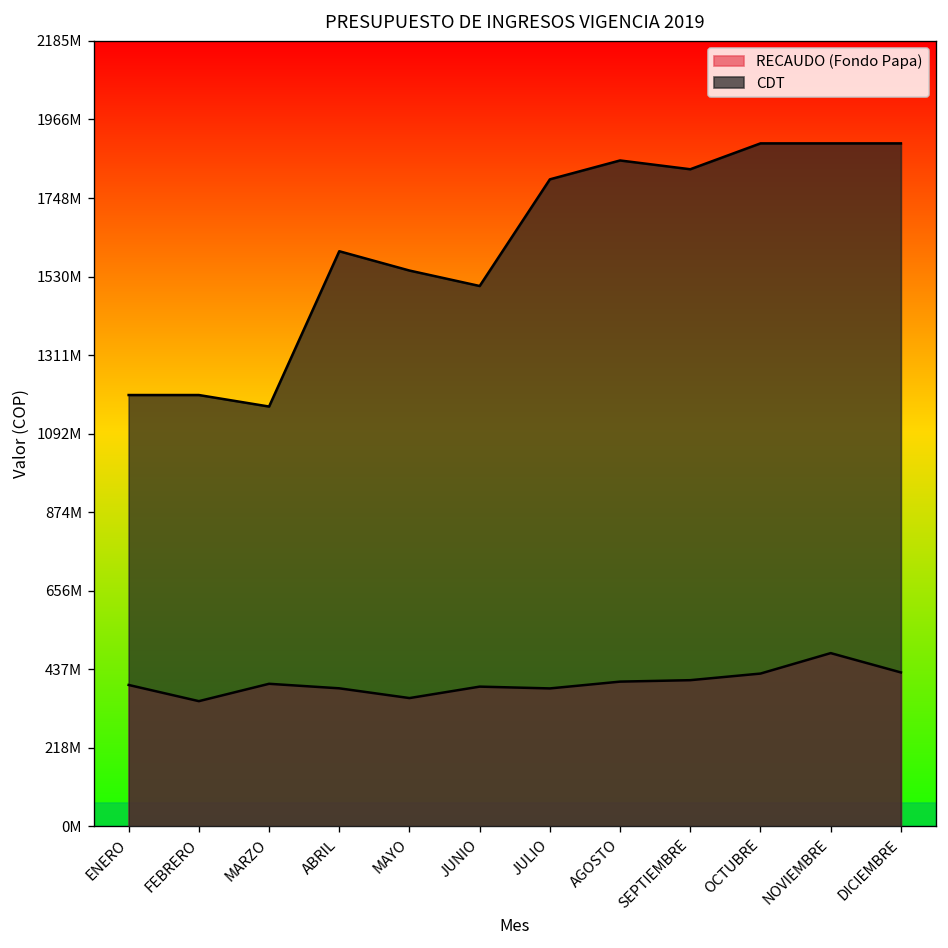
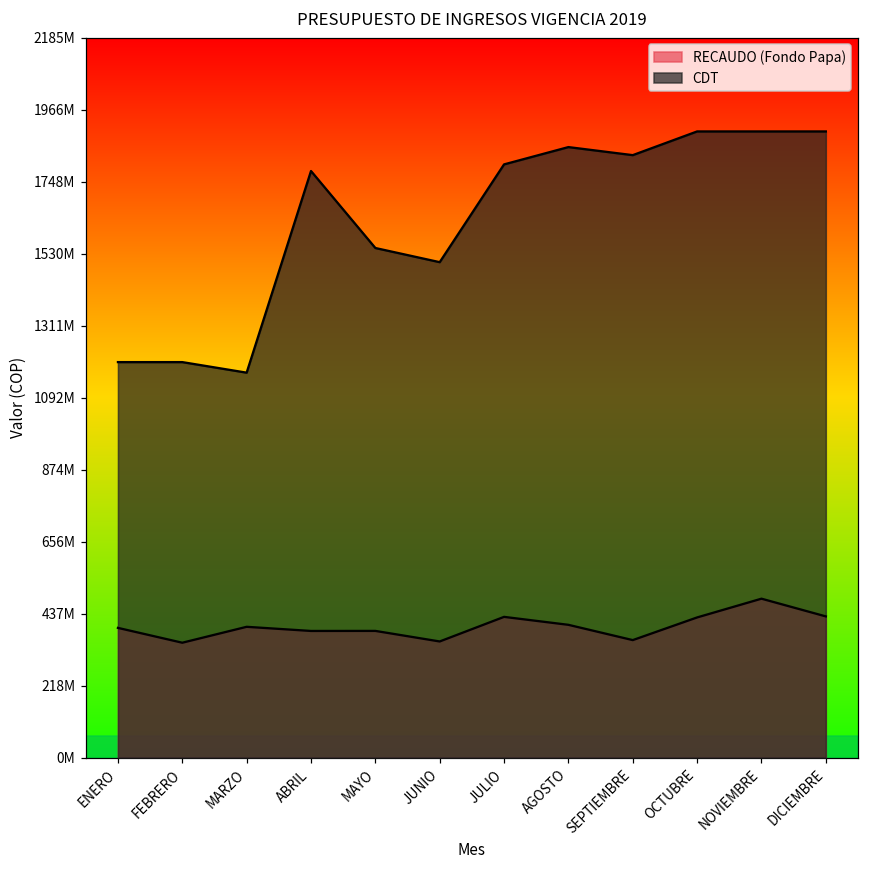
  {
    "RECAUDO (Fondo Papa)": {
      "ENERO": 390000000,
      "FEBRERO": 350000000,
      "MARZO": 400000000,
      "ABRIL": 380000000,
-     "MAYO": 360000000,
-     "JUNIO": 390000000,
-     "JULIO": 380000000,
+     "MAYO": 380000000,
+     "JUNIO": 350000000,
+     "JULIO": 430000000,
      "AGOSTO": 400000000,
-     "SEPTIEMBRE": 410000000,
+     "SEPTIEMBRE": 360000000,
      "OCTUBRE": 430000000,
      "NOVIEMBRE": 480000000,
      "DICIEMBRE": 430000000
    },
    "CDT": {
      "ENERO": 1200000000,
      "FEBRERO": 1200000000,
      "MARZO": 1170000000,
-     "ABRIL": 1600000000,
+     "ABRIL": 1780000000,
      "MAYO": 1550000000,
      "JUNIO": 1500000000,
      "JULIO": 1800000000,
      "AGOSTO": 1850000000,
      "SEPTIEMBRE": 1830000000,
      "OCTUBRE": 1900000000,
      "NOVIEMBRE": 1900000000,
      "DICIEMBRE": 1900000000
    }
  }
